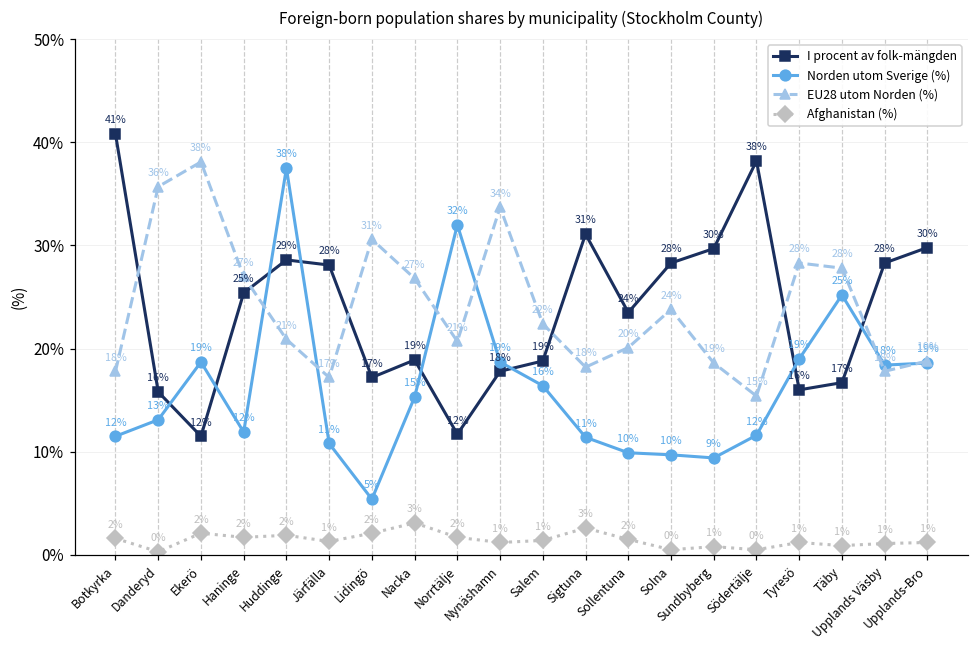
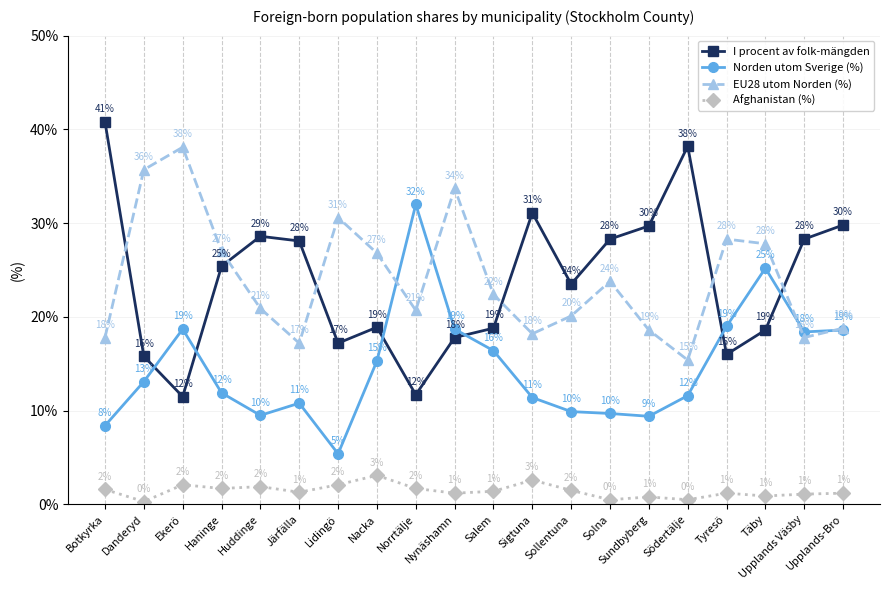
  {
    "I procent av folk-mängden": {
      "Botkyrka": "41%",
      "Danderyd": "16%",
      "Ekerö": "12%",
      "Huddinge": "29%",
      "Järfälla": "28%",
      "Lidingö": "17%",
      "Nacka": "19%",
      "Norrtälje": "12%",
      "Salem": "19%",
      "Sigtuna": "31%",
      "Sollentuna": "24%",
      "Solna": "28%",
      "Sundbyberg": "30%",
      "Södertälje": "38%",
      "Tyresö": "16%",
-     "Täby": "17%",
+     "Täby": "19%",
      "Upplands Väsby": "28%",
      "Upplands-Bro": "30%"
    },
    "Norden utom Sverige (%)": {
-     "Botkyrka": "12%",
+     "Botkyrka": "8%",
      "Danderyd": "13%",
      "Ekerö": "19%",
      "Haninge": "12%",
-     "Huddinge": "38%",
+     "Huddinge": "10%",
      "Järfälla": "11%",
      "Lidingö": "5%",
      "Nacka": "15%",
      "Norrtälje": "32%",
      "Salem": "16%",
      "Sigtuna": "11%",
      "Sollentuna": "10%",
      "Solna": "10%",
      "Sundbyberg": "9%",
      "Södertälje": "12%",
      "Tyresö": "19%",
      "Täby": "25%"
    }
  }
